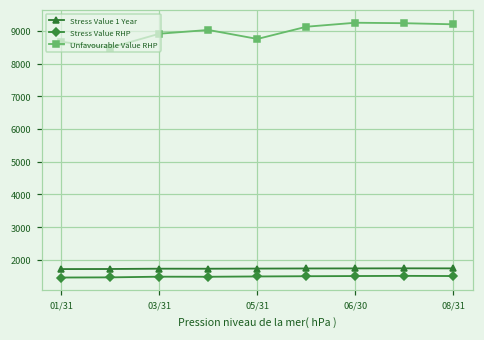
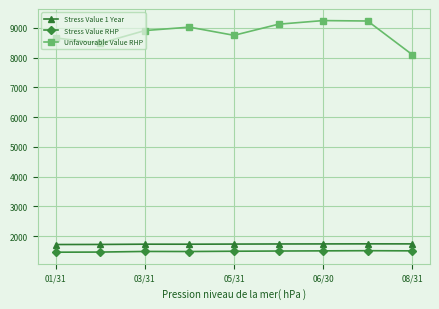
  {
    "Unfavourable Value RHP": {
      "05/31": 8800,
      "06/30": 9200,
-     "08/31": 9200
+     "08/31": 8100
    }
  }
